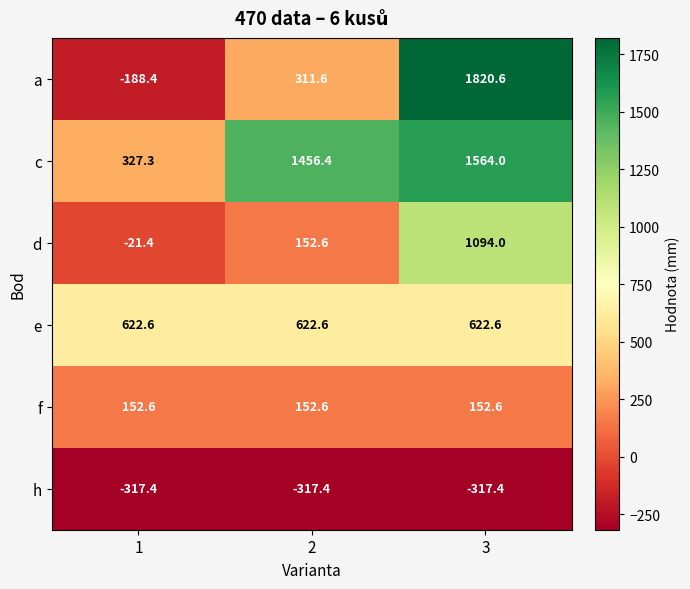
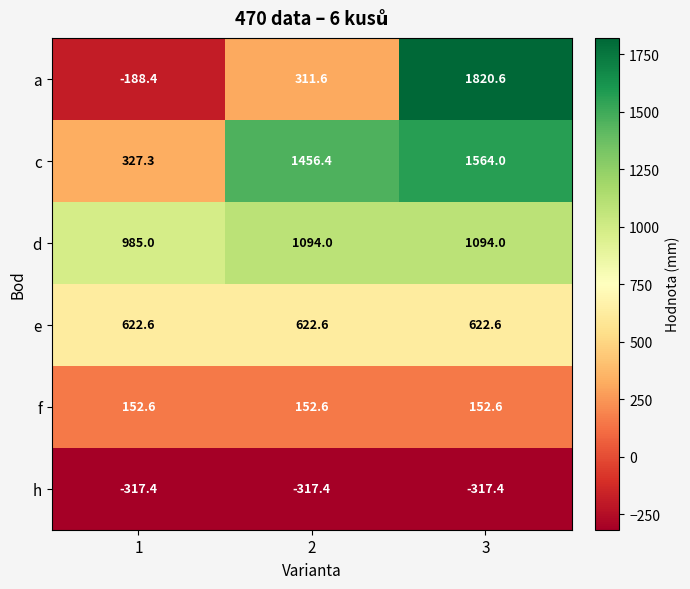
  {
    "a": {
      "1": -188.4,
      "2": 311.6,
      "3": 1820.6
    },
    "c": {
      "1": 327.3,
      "2": 1456.4,
      "3": 1564.0
    },
    "d": {
-     "1": -21.4,
-     "2": 152.6,
+     "1": 985.0,
+     "2": 1094.0,
      "3": 1094.0
    },
    "e": {
      "1": 622.6,
      "2": 622.6,
      "3": 622.6
    },
    "f": {
      "1": 152.6,
      "2": 152.6,
      "3": 152.6
    },
    "h": {
      "1": -317.4,
      "2": -317.4,
      "3": -317.4
    }
  }
